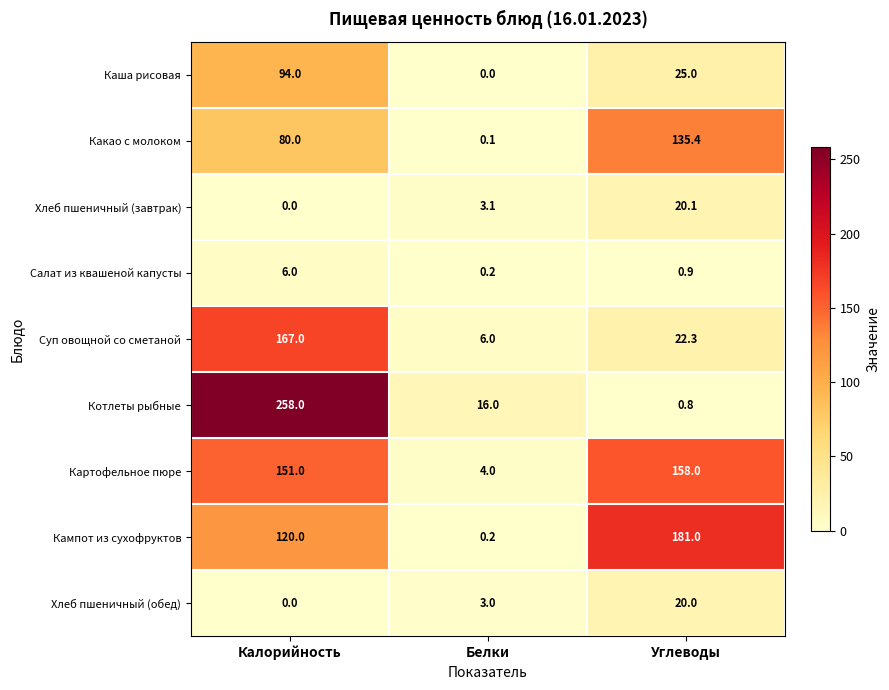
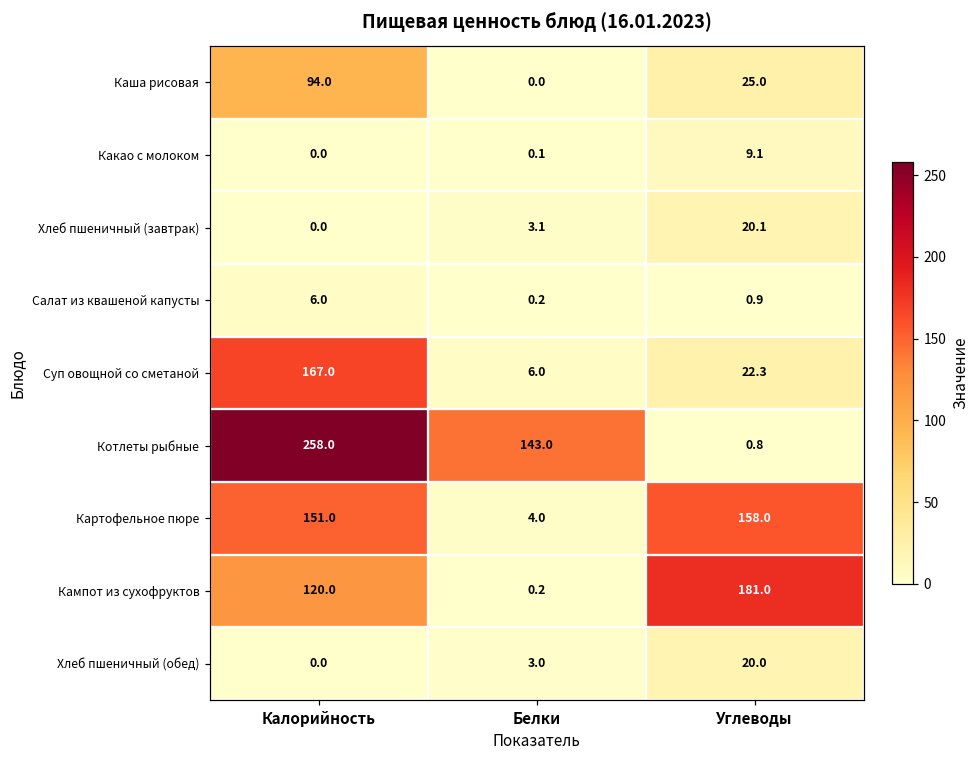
  {
    "Каша рисовая": {
      "Калорийность": 94.0,
      "Белки": 0.0,
      "Углеводы": 25.0
    },
    "Какао с молоком": {
-     "Калорийность": 80.0,
+     "Калорийность": 0.0,
      "Белки": 0.1,
-     "Углеводы": 135.4
+     "Углеводы": 9.1
    },
    "Хлеб пшеничный (завтрак)": {
      "Калорийность": 0.0,
      "Белки": 3.1,
      "Углеводы": 20.1
    },
    "Салат из квашеной капусты": {
      "Калорийность": 6.0,
      "Белки": 0.2,
      "Углеводы": 0.9
    },
    "Суп овощной со сметаной": {
      "Калорийность": 167.0,
      "Белки": 6.0,
      "Углеводы": 22.3
    },
    "Котлеты рыбные": {
      "Калорийность": 258.0,
-     "Белки": 16.0,
+     "Белки": 143.0,
      "Углеводы": 0.8
    },
    "Картофельное пюре": {
      "Калорийность": 151.0,
      "Белки": 4.0,
      "Углеводы": 158.0
    },
    "Кампот из сухофруктов": {
      "Калорийность": 120.0,
      "Белки": 0.2,
      "Углеводы": 181.0
    },
    "Хлеб пшеничный (обед)": {
      "Калорийность": 0.0,
      "Белки": 3.0,
      "Углеводы": 20.0
    }
  }
